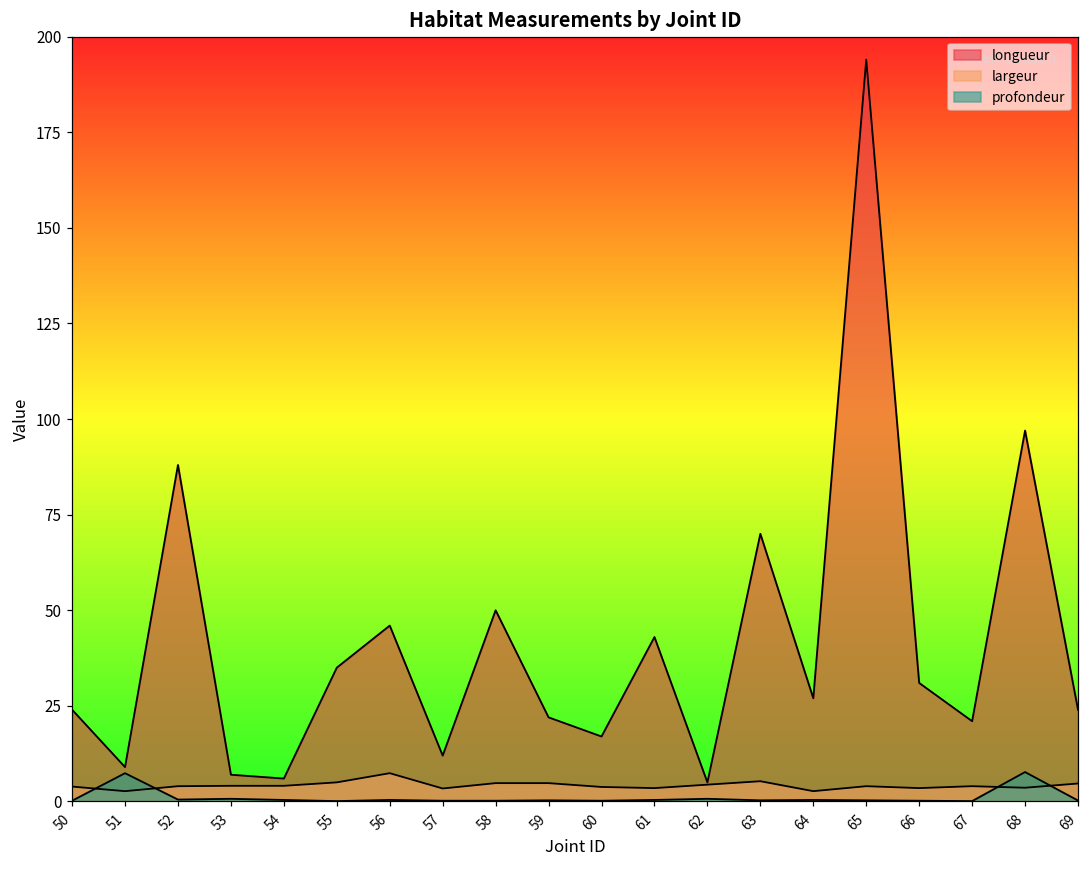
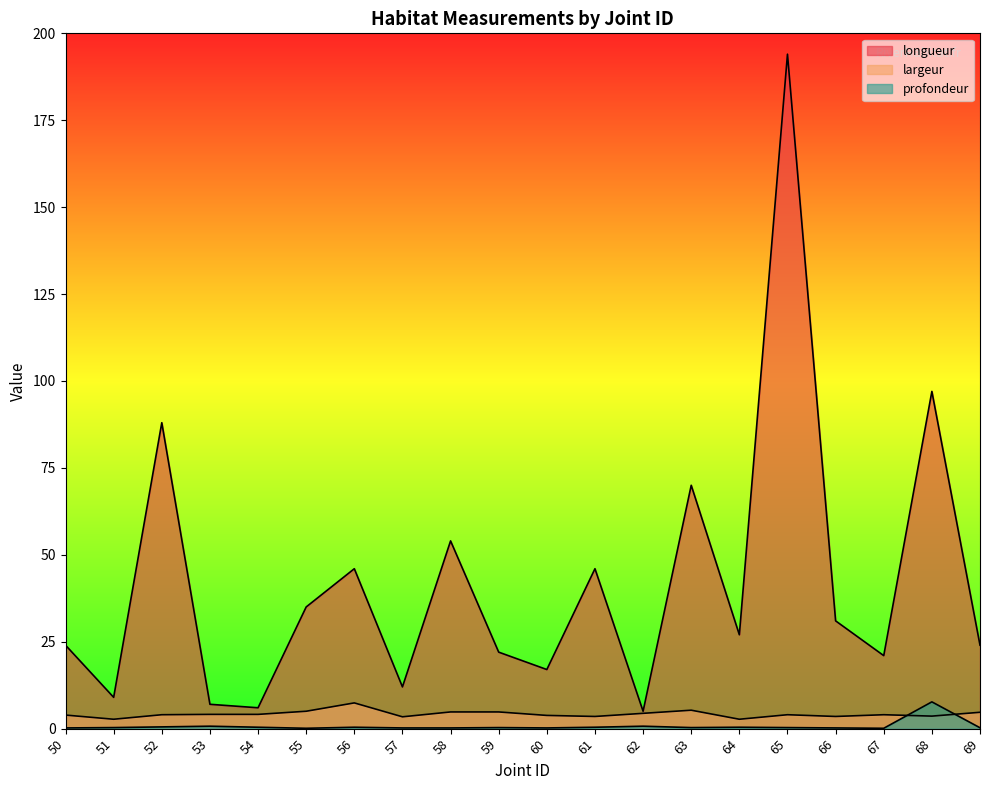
  {
    "longueur": {
      "50": 24,
      "51": 9,
      "52": 88,
      "53": 7,
      "54": 6,
      "55": 35,
      "56": 46,
      "57": 12,
-     "58": 50,
+     "58": 54,
      "59": 22,
      "60": 17,
-     "61": 43,
+     "61": 46,
      "63": 70,
      "64": 27,
      "65": 194,
      "66": 31,
      "67": 21,
      "68": 97,
      "69": 24
    },
    "largeur": {
      "50": 4,
      "51": 3,
      "52": 4,
      "53": 4,
      "54": 4,
      "55": 5,
      "56": 7,
      "57": 3,
      "58": 5,
      "59": 5,
      "60": 4,
      "61": 4,
      "63": 5,
      "64": 3,
      "65": 4,
      "66": 4,
      "67": 4,
      "68": 4,
      "69": 5
    },
    "profondeur": {
      "50": 0,
-     "51": 7,
+     "51": 0,
      "52": 1,
      "53": 1,
      "54": 0,
      "55": 0,
      "56": 0,
      "57": 0,
      "58": 0,
      "59": 0,
      "60": 0,
      "61": 0,
      "62": 1,
      "63": 0,
      "64": 0,
      "65": 0,
      "66": 0,
      "67": 0,
      "68": 8,
      "69": 0
    }
  }
